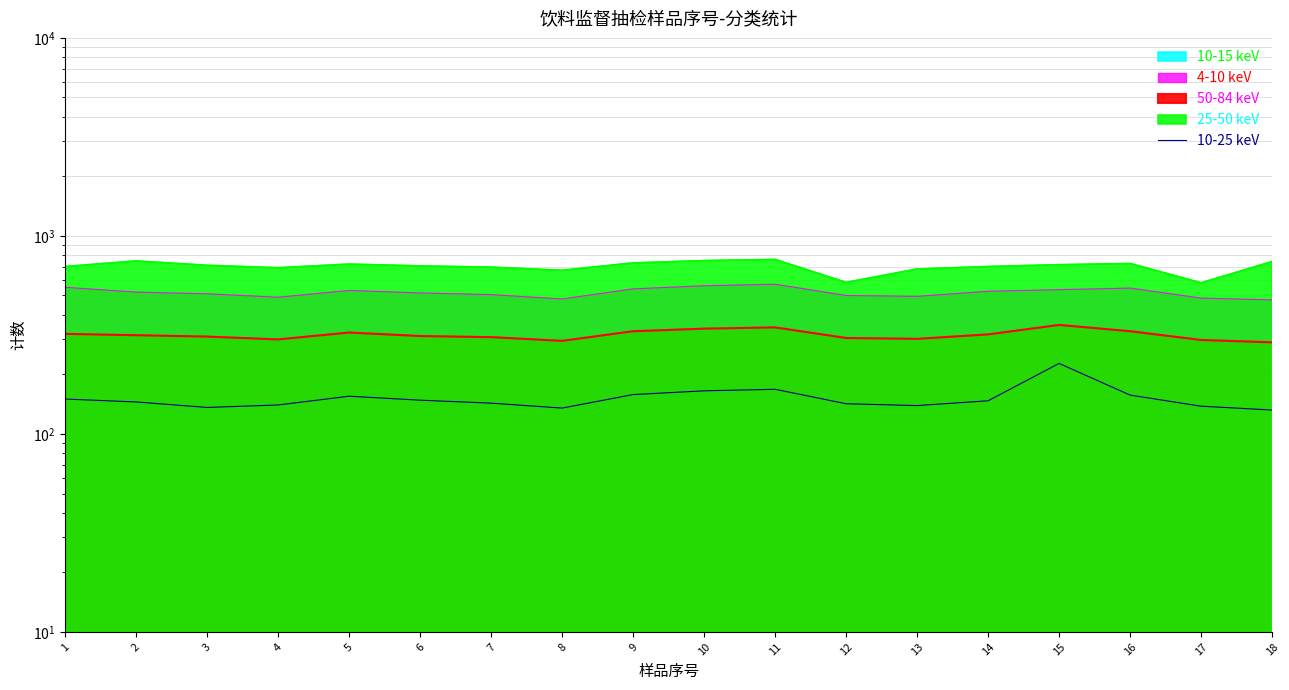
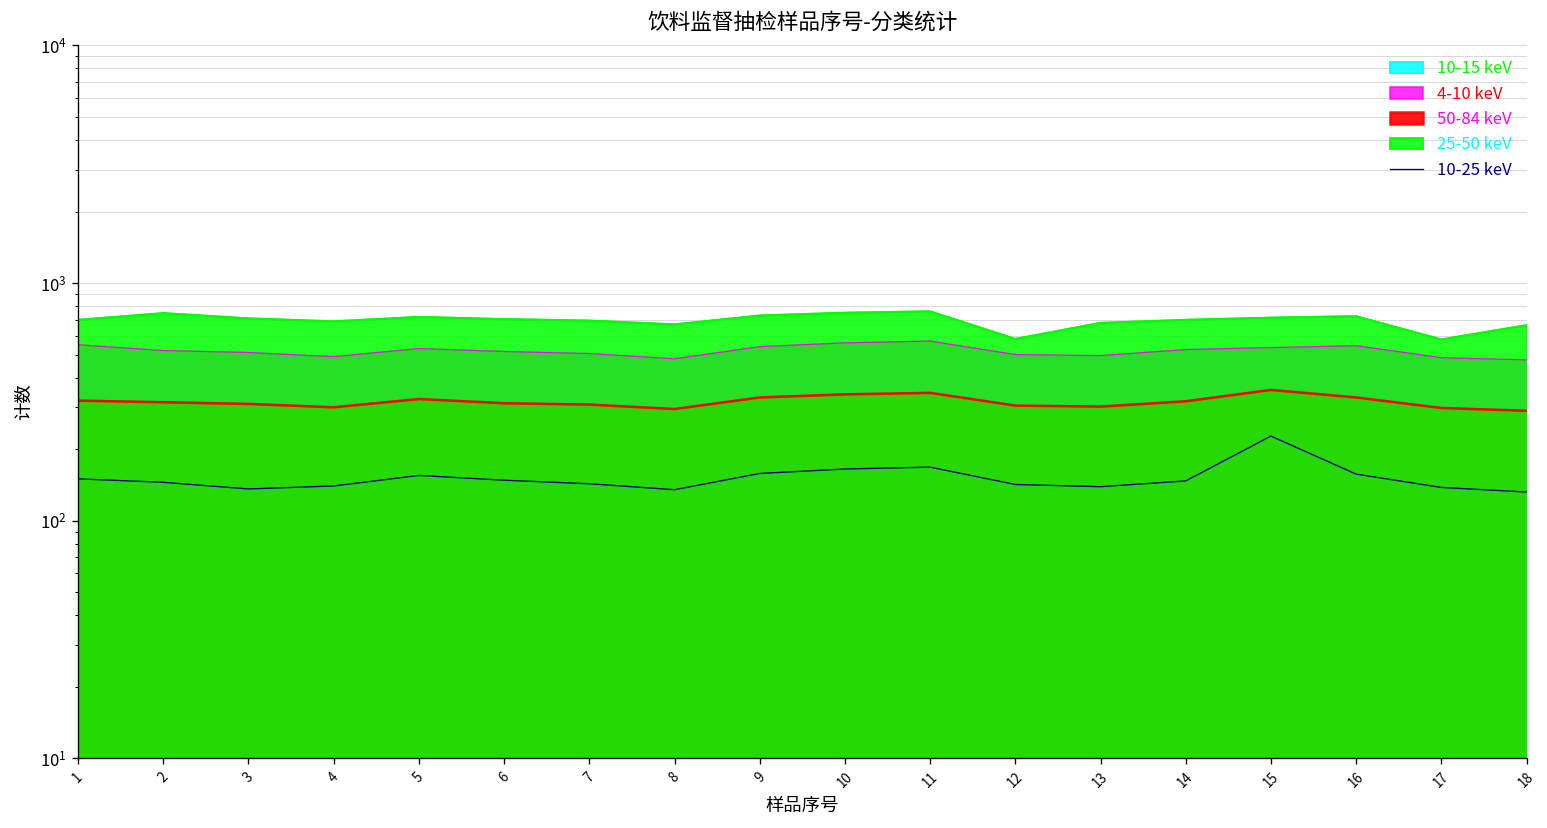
  {
    "10-15 keV": {
      "1": 150,
      "2": 150,
      "3": 140,
      "4": 140,
      "5": 160,
      "6": 150,
      "7": 140,
      "8": 140,
      "9": 160,
      "10": 170,
      "11": 170,
      "12": 140,
      "13": 140,
      "14": 150,
      "15": 230,
      "16": 160,
      "17": 140,
      "18": 130
    },
    "4-10 keV": {
      "1": 550,
      "2": 520,
      "3": 510,
      "4": 490,
      "5": 530,
      "6": 520,
      "7": 510,
      "8": 480,
      "9": 540,
      "10": 560,
      "11": 570,
      "12": 500,
      "13": 500,
      "14": 530,
      "15": 540,
      "16": 550,
      "17": 490,
      "18": 480
    },
    "50-84 keV": {
      "1": 320,
      "2": 320,
      "3": 310,
      "4": 300,
      "5": 330,
      "6": 310,
      "7": 310,
      "8": 300,
      "9": 330,
      "10": 340,
      "11": 350,
      "12": 310,
      "13": 300,
      "14": 320,
      "15": 360,
      "16": 330,
      "17": 300,
      "18": 290
    },
    "25-50 keV": {
      "1": 700,
      "2": 750,
      "3": 710,
      "4": 690,
      "5": 720,
      "6": 710,
      "7": 700,
      "8": 670,
      "9": 730,
      "10": 750,
      "11": 760,
      "12": 580,
      "13": 680,
      "14": 700,
      "15": 720,
      "16": 730,
      "17": 580,
-     "18": 740
+     "18": 670
    }
  }
